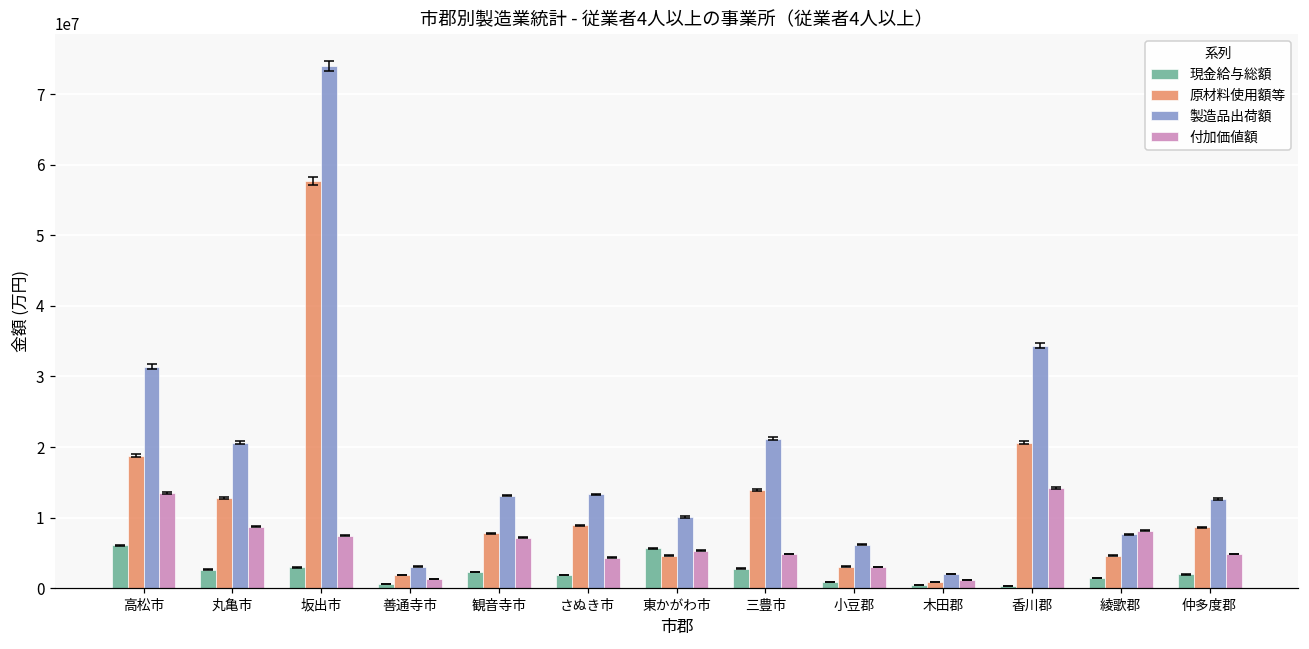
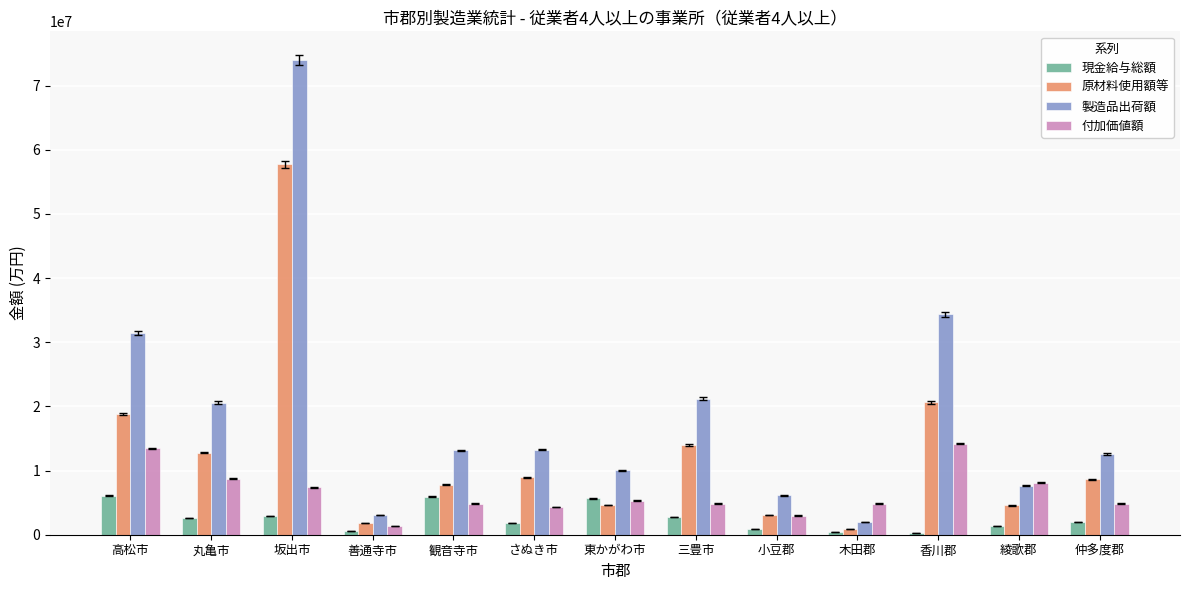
  {
    "現金給与総額": {
      "高松市": 6000000,
      "丸亀市": 3000000,
      "坂出市": 3000000,
      "善通寺市": 1000000,
-     "観音寺市": 2000000,
+     "観音寺市": 6000000,
      "さぬき市": 2000000,
      "東かがわ市": 6000000,
      "三豊市": 3000000,
      "小豆郡": 1000000,
      "木田郡": 0,
      "綾歌郡": 1000000,
      "仲多度郡": 2000000
    },
    "原材料使用額等": {
      "高松市": 19000000,
      "丸亀市": 13000000,
      "坂出市": 58000000,
      "善通寺市": 2000000,
      "観音寺市": 8000000,
      "さぬき市": 9000000,
      "東かがわ市": 5000000,
      "三豊市": 14000000,
      "小豆郡": 3000000,
      "木田郡": 1000000,
      "香川郡": 21000000,
      "綾歌郡": 5000000,
      "仲多度郡": 9000000
    },
    "製造品出荷額": {
      "高松市": 31000000,
      "丸亀市": 21000000,
      "坂出市": 74000000,
      "善通寺市": 3000000,
      "観音寺市": 13000000,
      "さぬき市": 13000000,
      "東かがわ市": 10000000,
      "三豊市": 21000000,
      "小豆郡": 6000000,
      "木田郡": 2000000,
      "香川郡": 34000000,
      "綾歌郡": 8000000,
      "仲多度郡": 13000000
    },
    "付加価値額": {
      "高松市": 13000000,
      "丸亀市": 9000000,
      "坂出市": 7000000,
      "善通寺市": 1000000,
-     "観音寺市": 7000000,
+     "観音寺市": 5000000,
      "さぬき市": 4000000,
      "東かがわ市": 5000000,
      "三豊市": 5000000,
      "小豆郡": 3000000,
-     "木田郡": 1000000,
+     "木田郡": 5000000,
      "香川郡": 14000000,
      "綾歌郡": 8000000,
      "仲多度郡": 5000000
    }
  }
